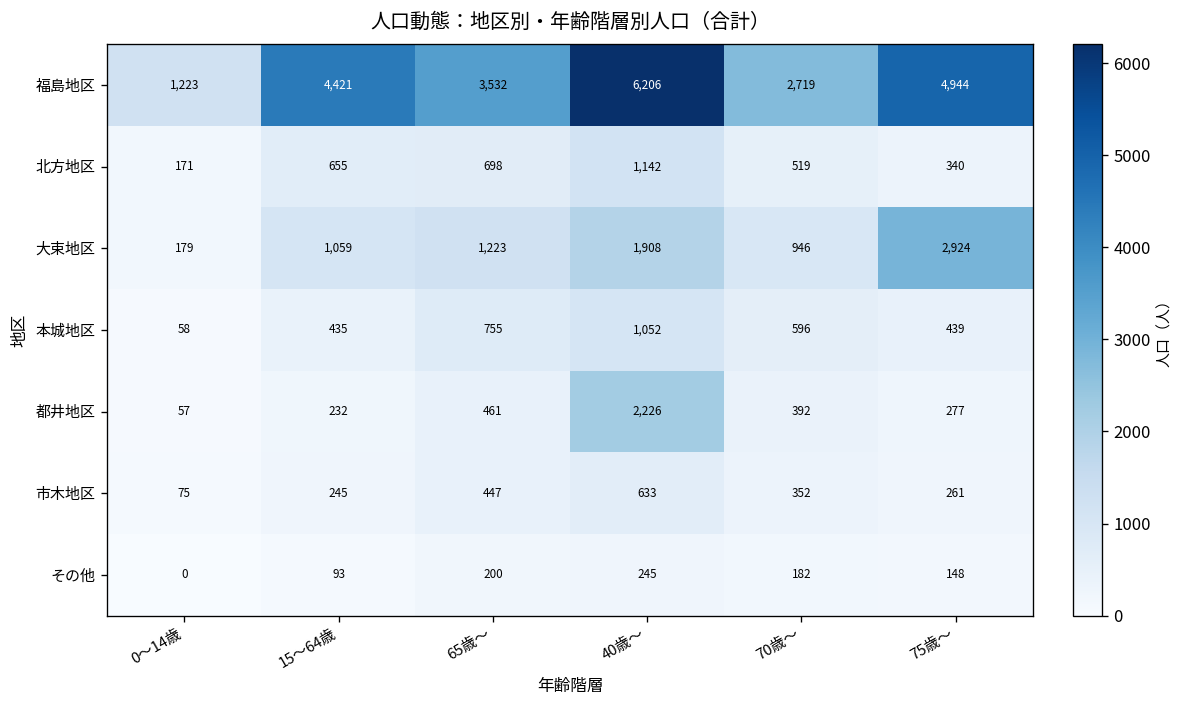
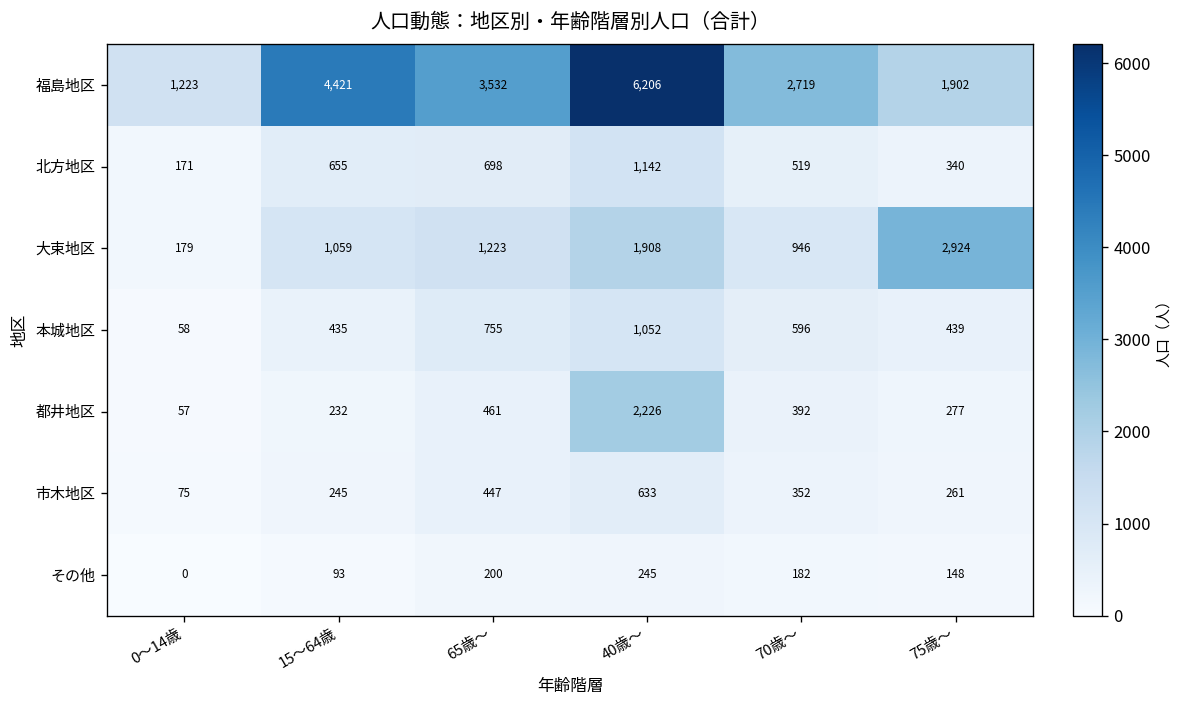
  {
    "福島地区": {
      "0～14歳": "1,223",
      "15～64歳": "4,421",
      "65歳～": "3,532",
      "40歳～": "6,206",
      "70歳～": "2,719",
-     "75歳～": "4,944"
+     "75歳～": "1,902"
    },
    "北方地区": {
      "0～14歳": "171",
      "15～64歳": "655",
      "65歳～": "698",
      "40歳～": "1,142",
      "70歳～": "519",
      "75歳～": "340"
    },
    "大束地区": {
      "0～14歳": "179",
      "15～64歳": "1,059",
      "65歳～": "1,223",
      "40歳～": "1,908",
      "70歳～": "946",
      "75歳～": "2,924"
    },
    "本城地区": {
      "0～14歳": "58",
      "15～64歳": "435",
      "65歳～": "755",
      "40歳～": "1,052",
      "70歳～": "596",
      "75歳～": "439"
    },
    "都井地区": {
      "0～14歳": "57",
      "15～64歳": "232",
      "65歳～": "461",
      "40歳～": "2,226",
      "70歳～": "392",
      "75歳～": "277"
    },
    "市木地区": {
      "0～14歳": "75",
      "15～64歳": "245",
      "65歳～": "447",
      "40歳～": "633",
      "70歳～": "352",
      "75歳～": "261"
    },
    "その他": {
      "0～14歳": "0",
      "15～64歳": "93",
      "65歳～": "200",
      "40歳～": "245",
      "70歳～": "182",
      "75歳～": "148"
    }
  }
